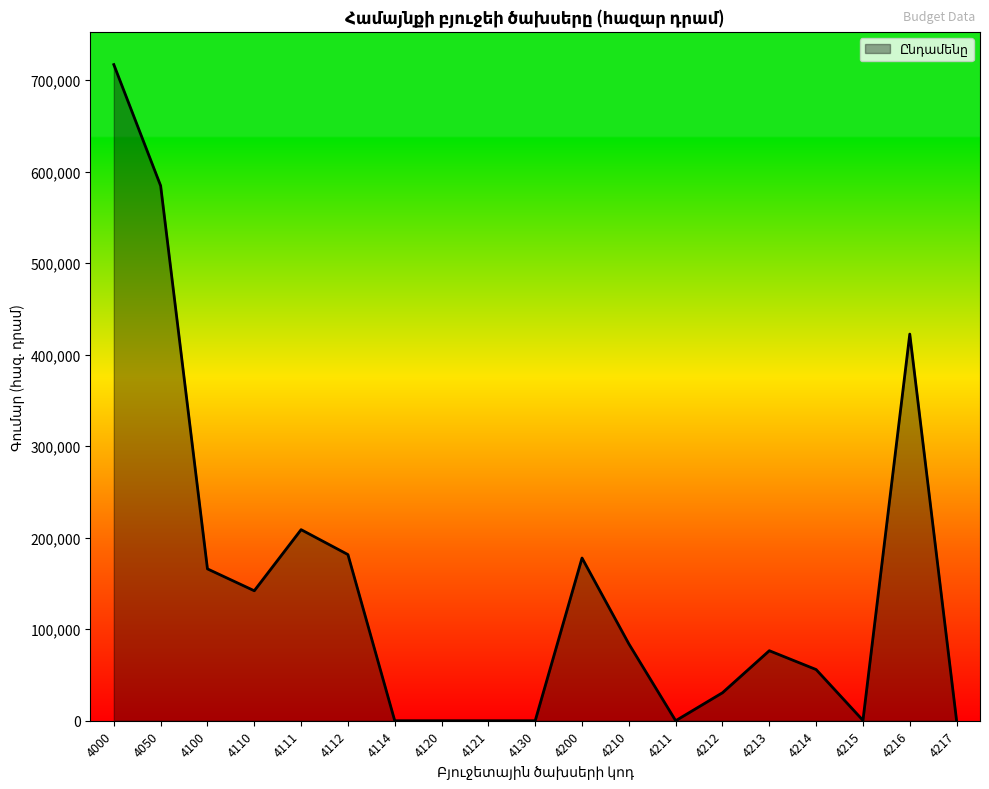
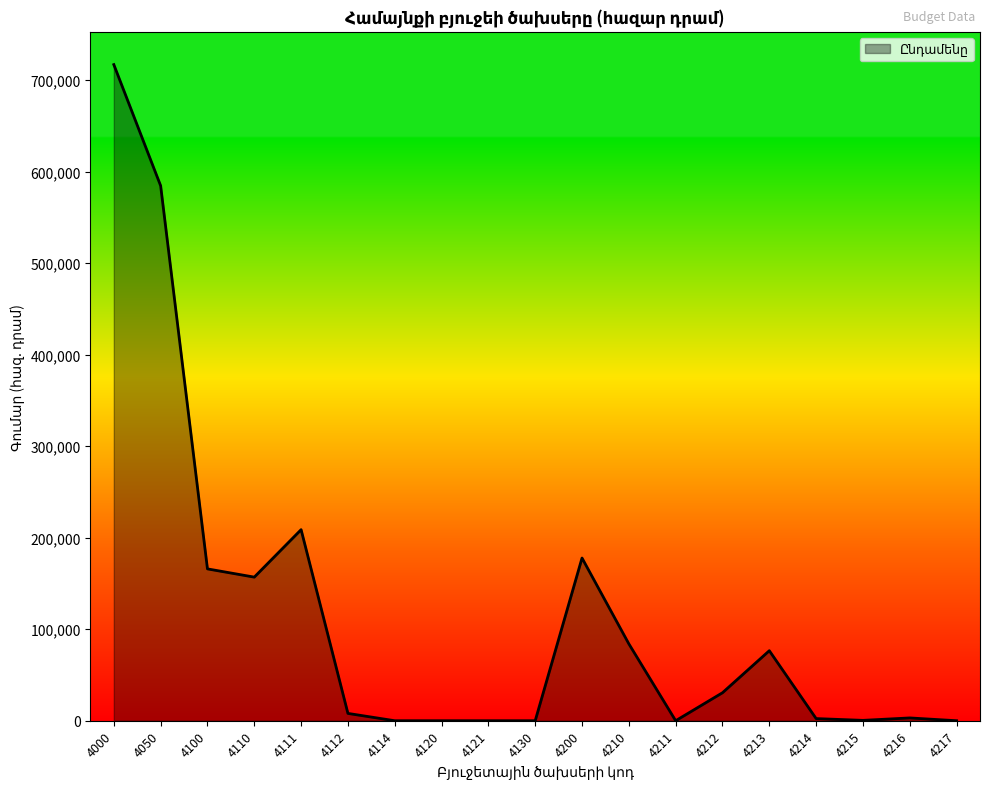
  {
    "4000": "720,000",
    "4050": "580,000",
    "4100": "170,000",
-   "4110": "140,000",
+   "4110": "160,000",
    "4111": "210,000",
-   "4112": "180,000",
+   "4112": "10,000",
    "4114": "0",
    "4120": "0",
    "4121": "0",
    "4130": "0",
    "4200": "180,000",
    "4210": "80,000",
    "4211": "0",
    "4212": "30,000",
    "4213": "80,000",
-   "4214": "60,000",
+   "4214": "0",
    "4215": "0",
-   "4216": "420,000",
+   "4216": "0",
    "4217": "0"
  }
